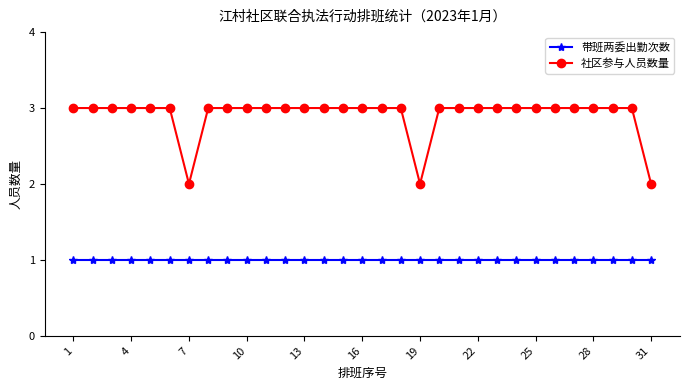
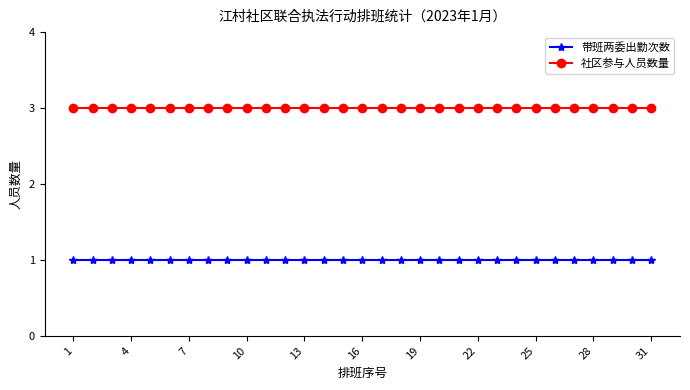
  {
    "带班两委出勤次数": {
      "1": 1,
      "4": 1,
      "7": 1,
      "10": 1,
      "13": 1,
      "16": 1,
      "19": 1,
      "22": 1,
      "25": 1,
      "28": 1,
      "31": 1
    },
    "社区参与人员数量": {
      "1": 3,
      "4": 3,
-     "7": 2,
+     "7": 3,
      "10": 3,
      "13": 3,
      "16": 3,
-     "19": 2,
+     "19": 3,
      "22": 3,
      "25": 3,
      "28": 3,
-     "31": 2
+     "31": 3
    }
  }
